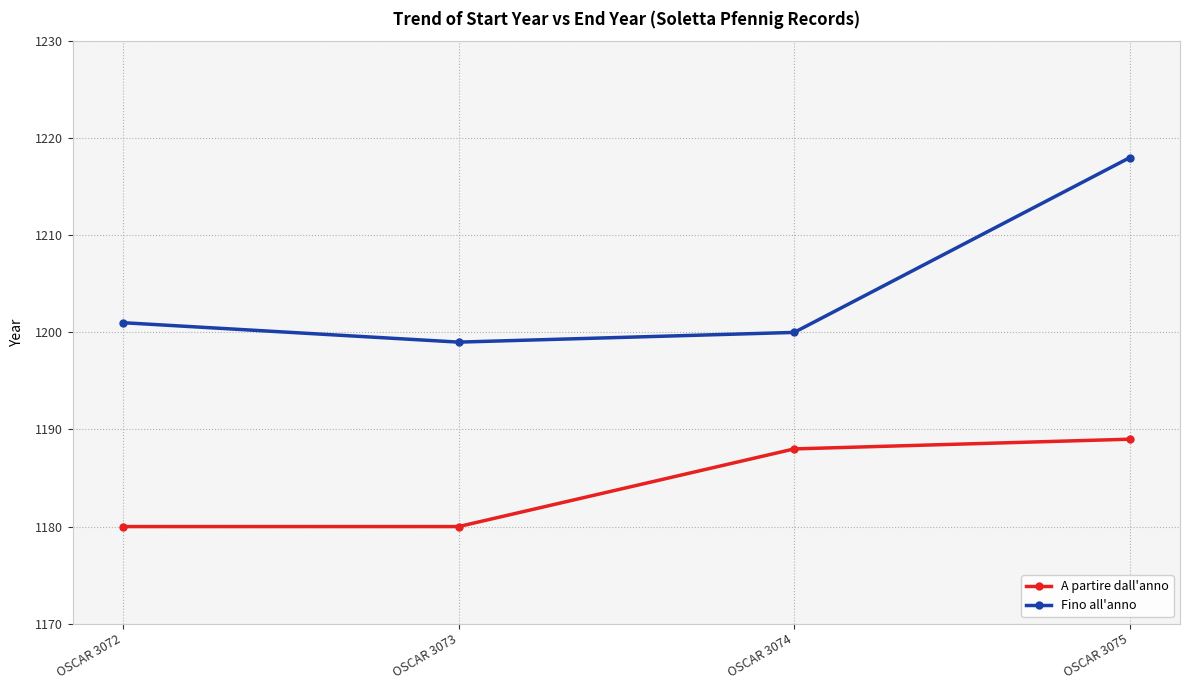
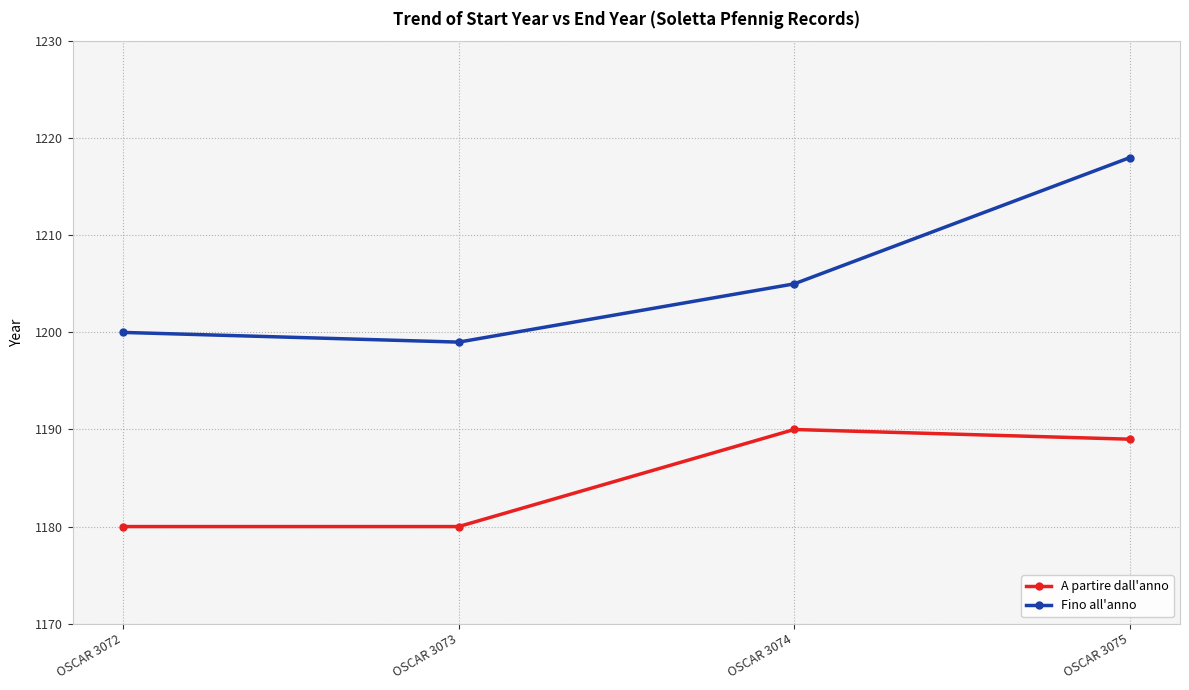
  {
    "A partire dall'anno": {
      "OSCAR 3072": 1180,
      "OSCAR 3073": 1180,
-     "OSCAR 3074": 1188,
+     "OSCAR 3074": 1190,
      "OSCAR 3075": 1189
    },
    "Fino all'anno": {
-     "OSCAR 3072": 1201,
+     "OSCAR 3072": 1200,
      "OSCAR 3073": 1199,
-     "OSCAR 3074": 1200,
+     "OSCAR 3074": 1205,
      "OSCAR 3075": 1218
    }
  }
